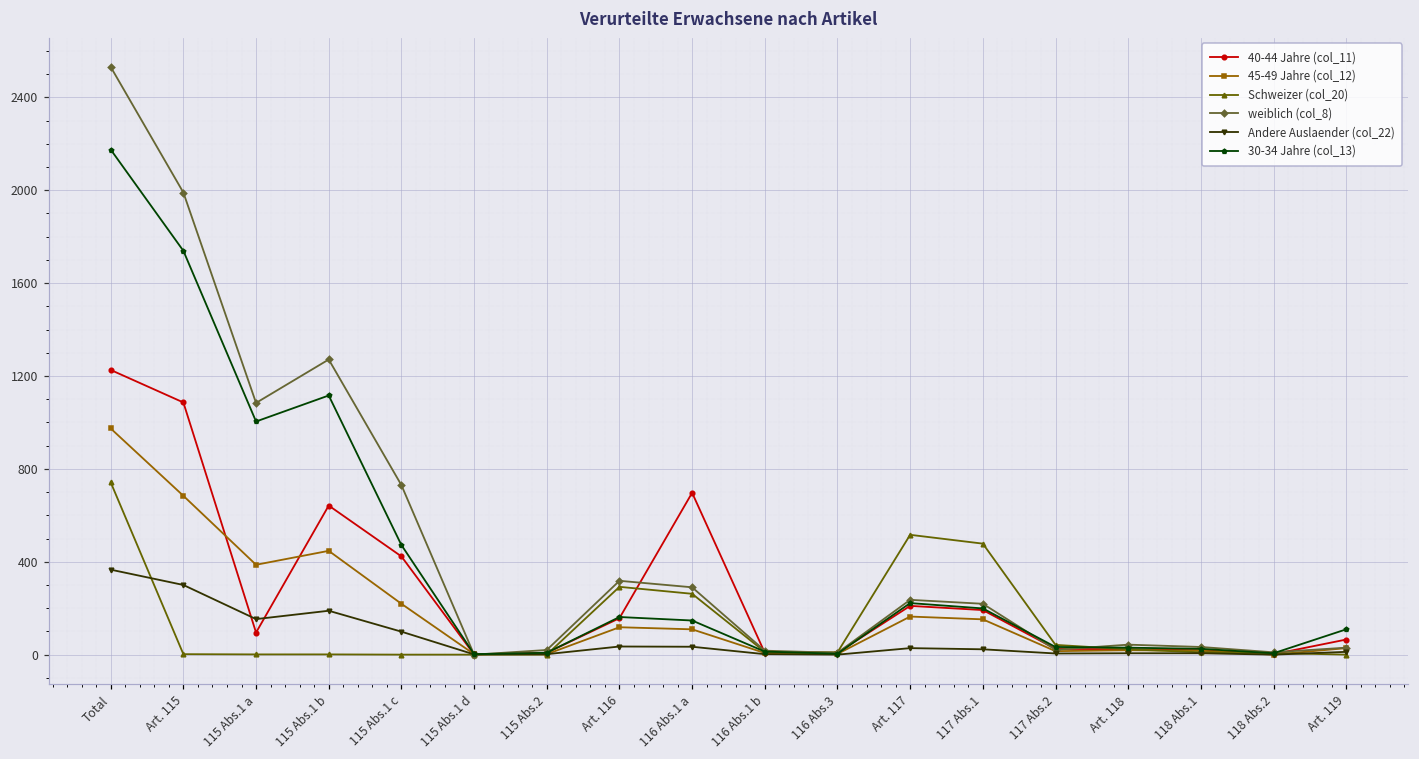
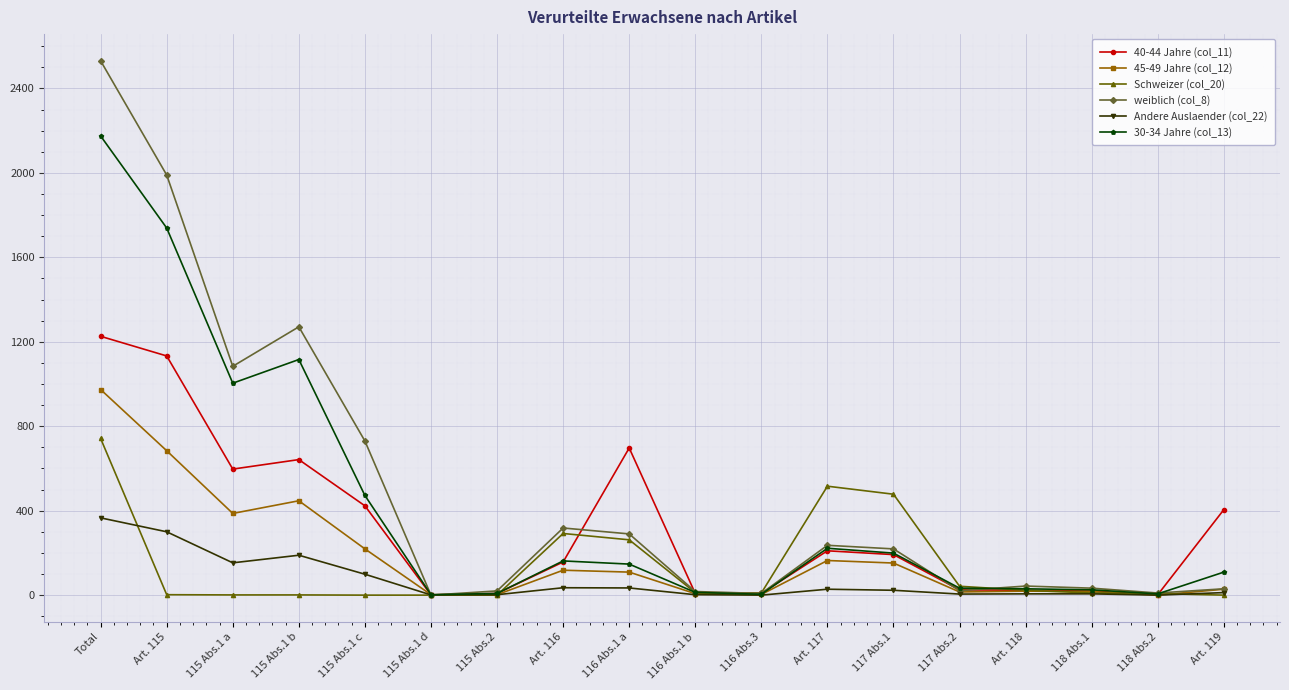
  {
    "40-44 Jahre (col_11)": {
      "Total": 1230,
-     "Art. 115": 1090,
-     "115 Abs.1 a": 100,
+     "Art. 115": 1130,
+     "115 Abs.1 a": 600,
      "115 Abs.1 b": 640,
      "115 Abs.1 c": 420,
      "116 Abs.1 a": 700,
-     "Art. 119": 70
+     "Art. 119": 410
    }
  }
